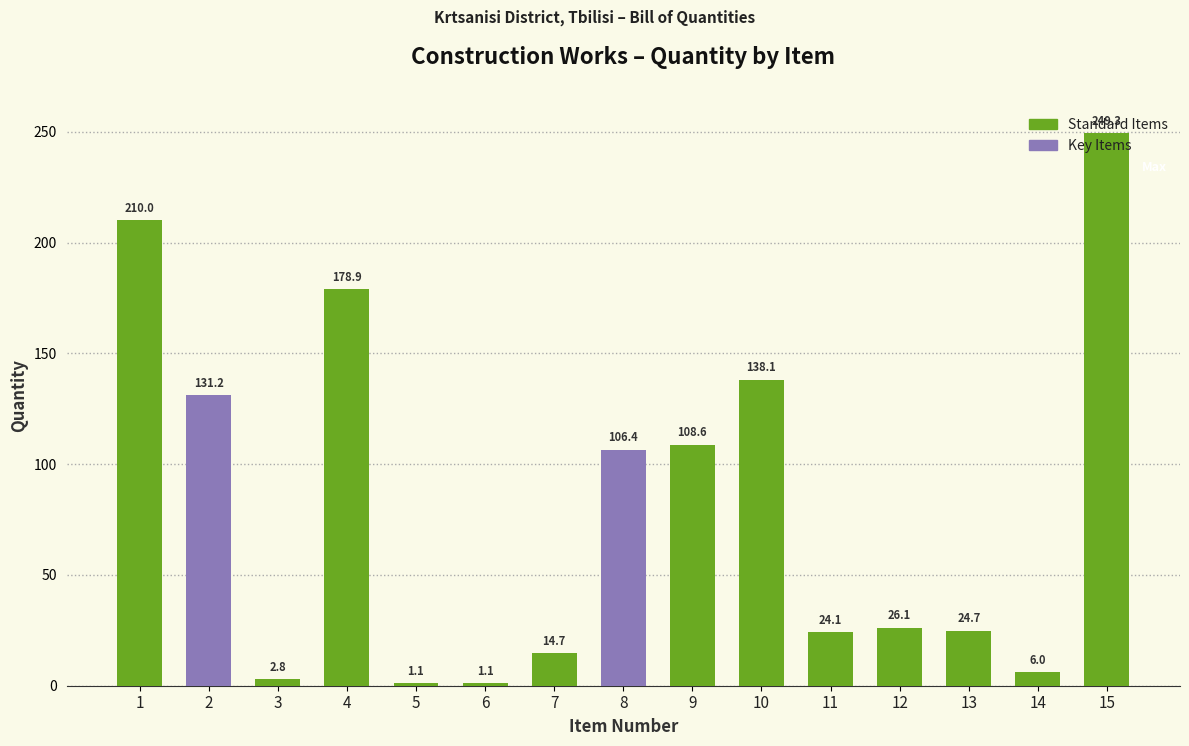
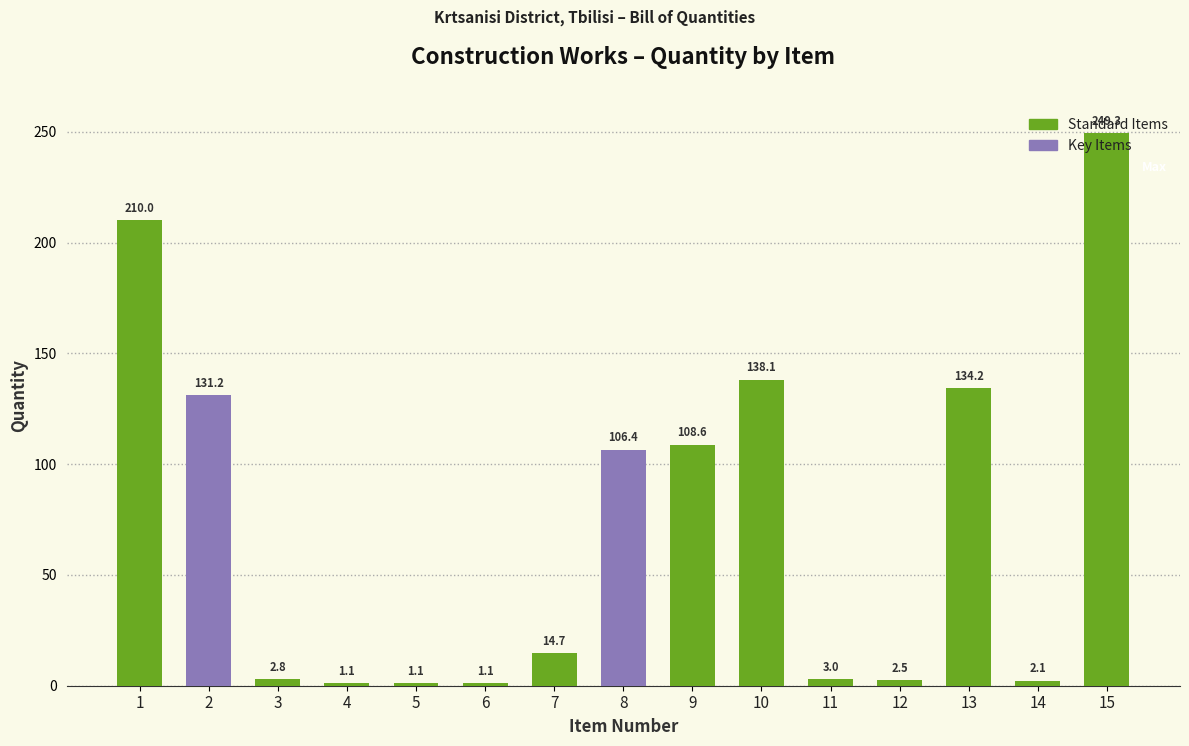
  {
    "1": 210.0,
    "2": 131.2,
    "3": 2.8,
-   "4": 178.9,
+   "4": 1.1,
    "5": 1.1,
    "6": 1.1,
    "7": 14.7,
    "8": 106.4,
    "9": 108.6,
    "10": 138.1,
-   "11": 24.1,
-   "12": 26.1,
-   "13": 24.7,
-   "14": 6.0,
+   "11": 3.0,
+   "12": 2.5,
+   "13": 134.2,
+   "14": 2.1,
    "15": 249.3
  }
